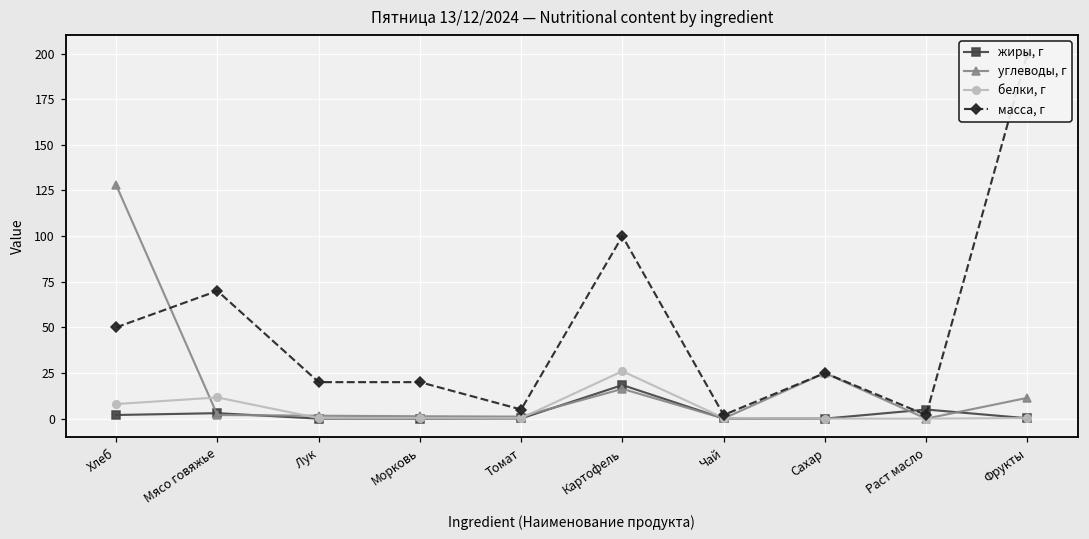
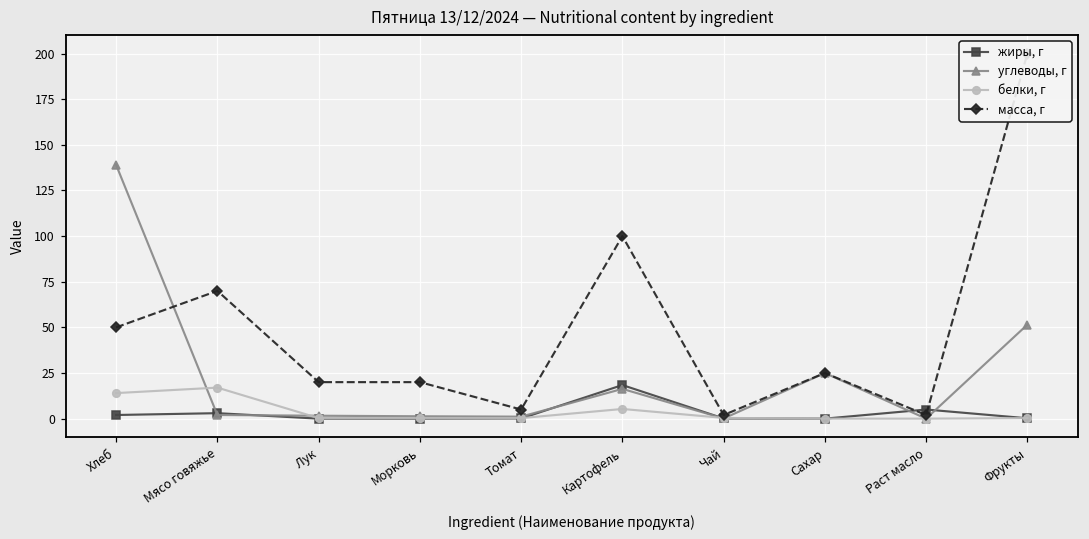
  {
    "углеводы, г": {
-     "Хлеб": 128,
+     "Хлеб": 139,
      "Картофель": 16,
-     "Фрукты": 11
+     "Фрукты": 52
    },
    "белки, г": {
-     "Хлеб": 8,
-     "Мясо говяжье": 12,
-     "Картофель": 26
+     "Хлеб": 14,
+     "Мясо говяжье": 17,
+     "Картофель": 5
    }
  }
